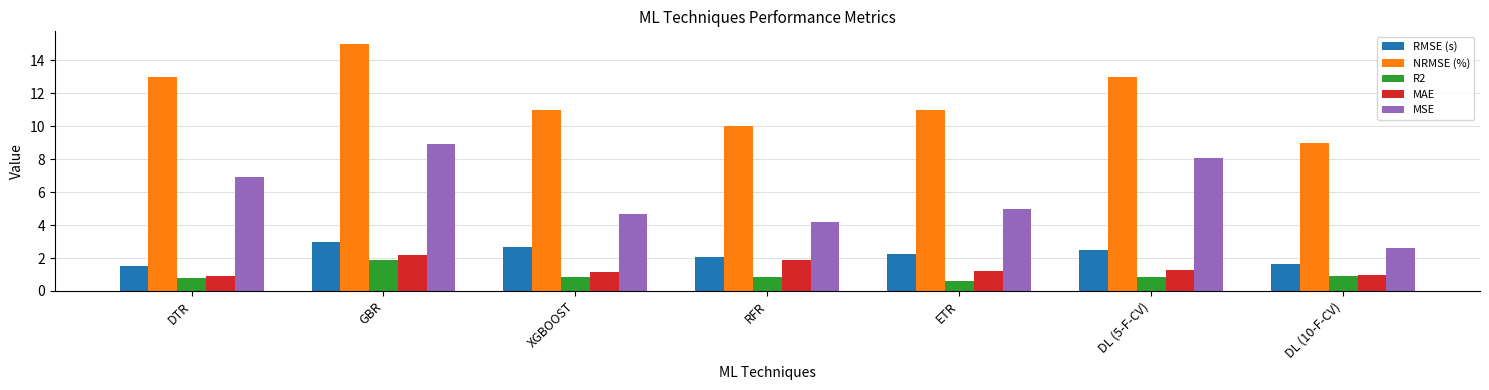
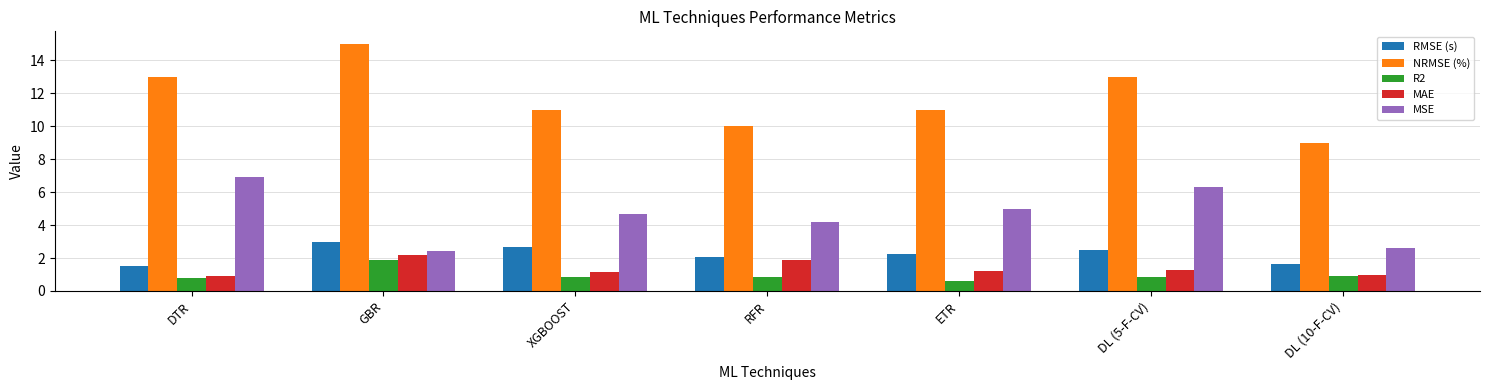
  {
    "RMSE (s)": {
      "DTR": 1.5,
      "GBR": 3.0,
      "XGBOOST": 2.7,
      "RFR": 2.1,
      "ETR": 2.2,
      "DL (5-F-CV)": 2.5,
      "DL (10-F-CV)": 1.6
    },
    "NRMSE (%)": {
      "DTR": 13.0,
      "GBR": 15.0,
      "XGBOOST": 11.0,
      "RFR": 10.0,
      "ETR": 11.0,
      "DL (5-F-CV)": 13.0,
      "DL (10-F-CV)": 9.0
    },
    "R2": {
      "DTR": 0.8,
      "GBR": 1.9,
      "XGBOOST": 0.9,
      "RFR": 0.9,
      "ETR": 0.6,
      "DL (5-F-CV)": 0.8,
      "DL (10-F-CV)": 0.9
    },
    "MAE": {
      "DTR": 0.9,
      "GBR": 2.2,
      "XGBOOST": 1.2,
      "RFR": 1.9,
      "ETR": 1.2,
      "DL (5-F-CV)": 1.3,
      "DL (10-F-CV)": 1.0
    },
    "MSE": {
      "DTR": 6.9,
-     "GBR": 8.9,
+     "GBR": 2.4,
      "XGBOOST": 4.7,
      "RFR": 4.2,
      "ETR": 5.0,
-     "DL (5-F-CV)": 8.1,
+     "DL (5-F-CV)": 6.3,
      "DL (10-F-CV)": 2.6
    }
  }
